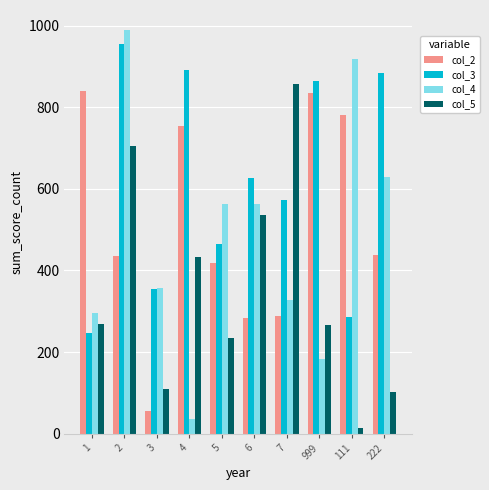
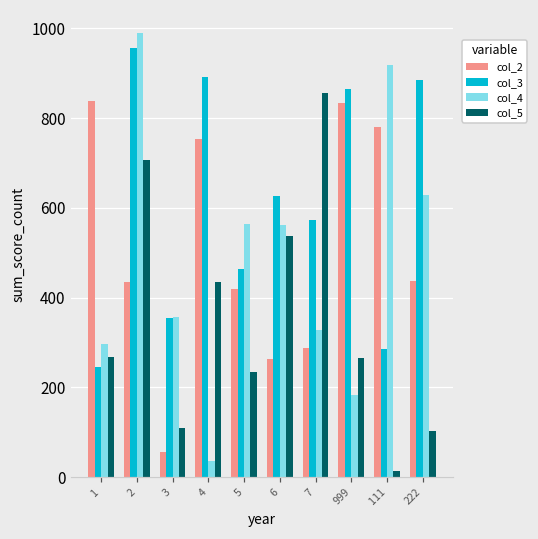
  {
    "col_2": {
      "1": 840,
      "2": 440,
      "3": 60,
      "4": 750,
      "5": 420,
-     "6": 280,
+     "6": 260,
      "7": 290,
      "999": 830,
      "111": 780,
      "222": 440
    },
    "col_3": {
      "1": 250,
      "2": 960,
      "3": 360,
      "4": 890,
      "5": 460,
      "6": 630,
      "7": 570,
      "999": 860,
      "111": 290,
      "222": 880
    },
    "col_4": {
      "1": 300,
      "2": 990,
      "3": 360,
      "4": 40,
      "5": 560,
      "6": 560,
      "7": 330,
      "999": 180,
      "111": 920,
      "222": 630
    },
    "col_5": {
      "1": 270,
      "2": 710,
      "3": 110,
      "4": 430,
      "5": 230,
      "6": 540,
      "7": 860,
      "999": 270,
      "111": 10,
      "222": 100
    }
  }
